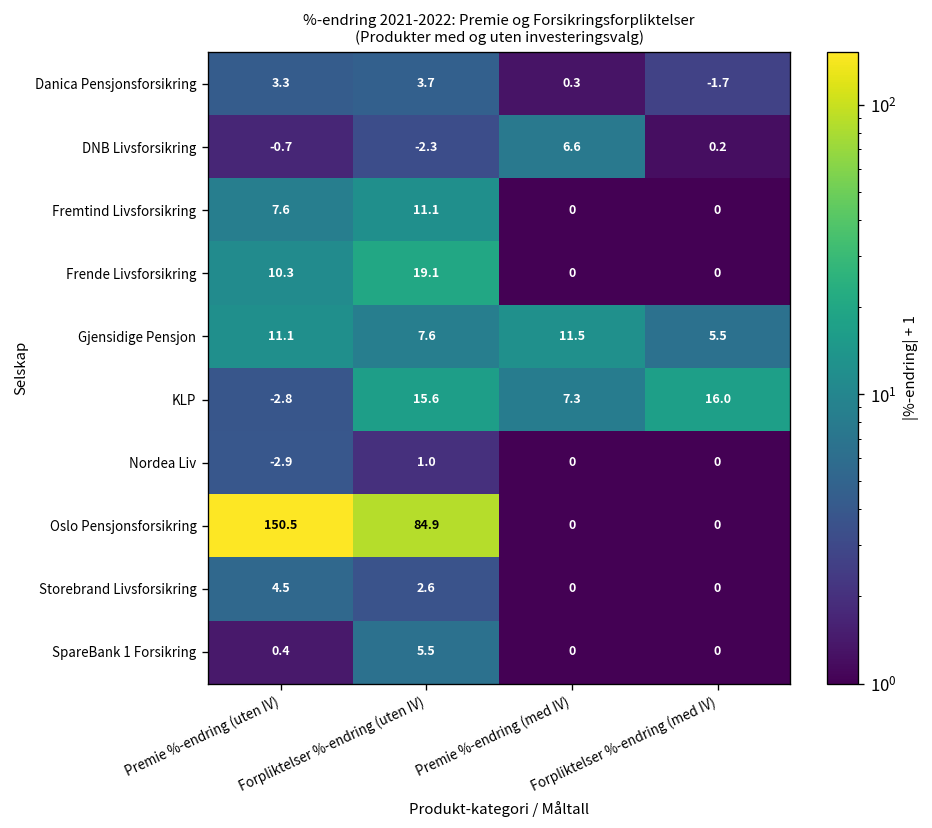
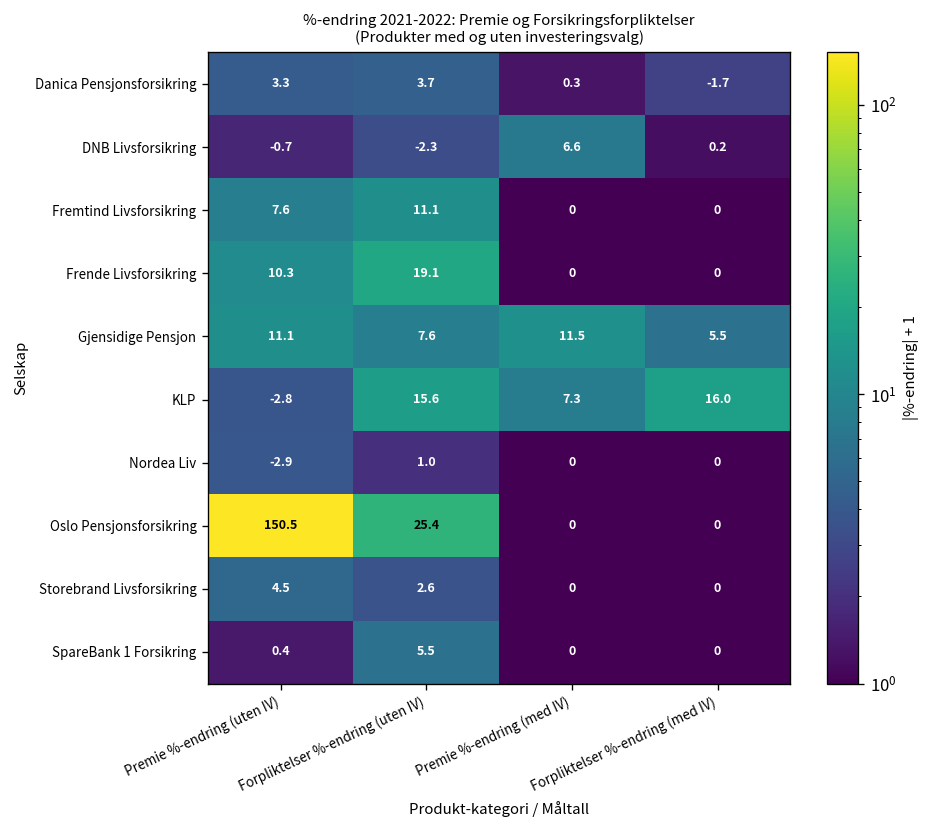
  {
    "Danica Pensjonsforsikring": {
      "Premie %-endring (uten IV)": 3.3,
      "Forpliktelser %-endring (uten IV)": 3.7,
      "Premie %-endring (med IV)": 0.3,
      "Forpliktelser %-endring (med IV)": -1.7
    },
    "DNB Livsforsikring": {
      "Premie %-endring (uten IV)": -0.7,
      "Forpliktelser %-endring (uten IV)": -2.3,
      "Premie %-endring (med IV)": 6.6,
      "Forpliktelser %-endring (med IV)": 0.2
    },
    "Fremtind Livsforsikring": {
      "Premie %-endring (uten IV)": 7.6,
      "Forpliktelser %-endring (uten IV)": 11.1,
      "Premie %-endring (med IV)": 0,
      "Forpliktelser %-endring (med IV)": 0
    },
    "Frende Livsforsikring": {
      "Premie %-endring (uten IV)": 10.3,
      "Forpliktelser %-endring (uten IV)": 19.1,
      "Premie %-endring (med IV)": 0,
      "Forpliktelser %-endring (med IV)": 0
    },
    "Gjensidige Pensjon": {
      "Premie %-endring (uten IV)": 11.1,
      "Forpliktelser %-endring (uten IV)": 7.6,
      "Premie %-endring (med IV)": 11.5,
      "Forpliktelser %-endring (med IV)": 5.5
    },
    "KLP": {
      "Premie %-endring (uten IV)": -2.8,
      "Forpliktelser %-endring (uten IV)": 15.6,
      "Premie %-endring (med IV)": 7.3,
      "Forpliktelser %-endring (med IV)": 16.0
    },
    "Nordea Liv": {
      "Premie %-endring (uten IV)": -2.9,
      "Forpliktelser %-endring (uten IV)": 1.0,
      "Premie %-endring (med IV)": 0,
      "Forpliktelser %-endring (med IV)": 0
    },
    "Oslo Pensjonsforsikring": {
      "Premie %-endring (uten IV)": 150.5,
-     "Forpliktelser %-endring (uten IV)": 84.9,
+     "Forpliktelser %-endring (uten IV)": 25.4,
      "Premie %-endring (med IV)": 0,
      "Forpliktelser %-endring (med IV)": 0
    },
    "Storebrand Livsforsikring": {
      "Premie %-endring (uten IV)": 4.5,
      "Forpliktelser %-endring (uten IV)": 2.6,
      "Premie %-endring (med IV)": 0,
      "Forpliktelser %-endring (med IV)": 0
    },
    "SpareBank 1 Forsikring": {
      "Premie %-endring (uten IV)": 0.4,
      "Forpliktelser %-endring (uten IV)": 5.5,
      "Premie %-endring (med IV)": 0,
      "Forpliktelser %-endring (med IV)": 0
    }
  }
